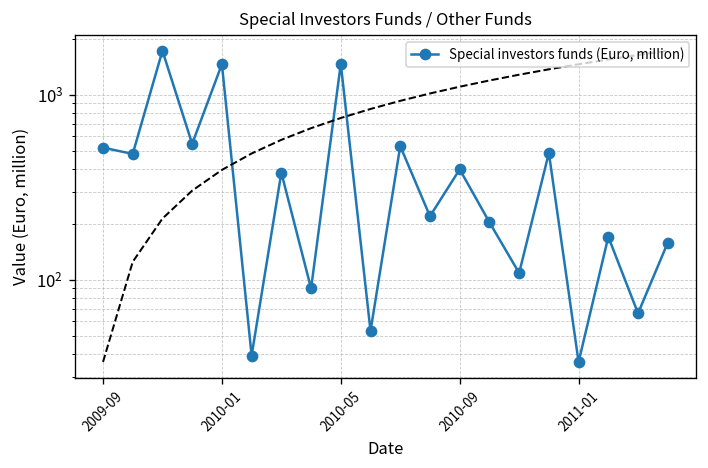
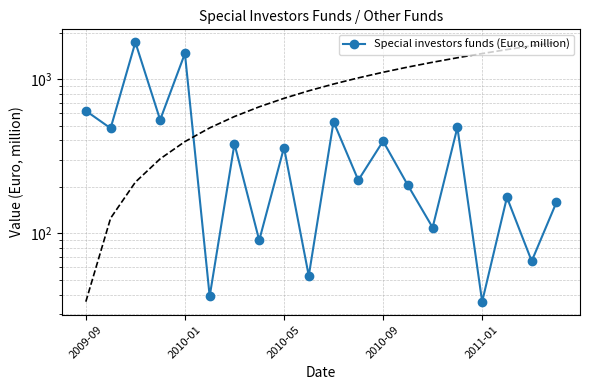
  {
    "Special investors funds (Euro, million)": {
-     "2009-09": 520,
+     "2009-09": 620,
      "2010-01": 1500,
-     "2010-05": 1500,
+     "2010-05": 360,
      "2010-09": 400,
      "2011-01": 36
    }
  }
